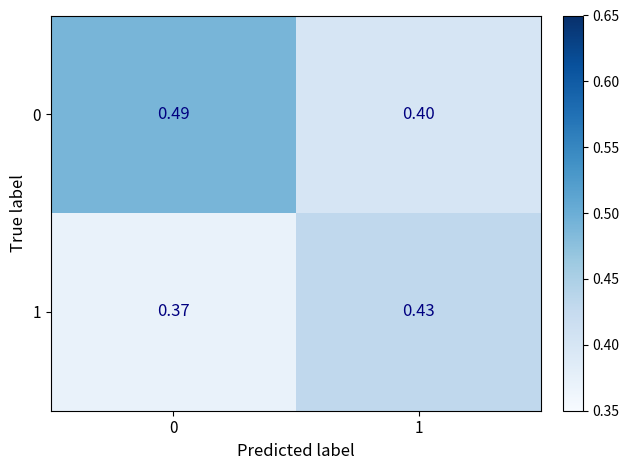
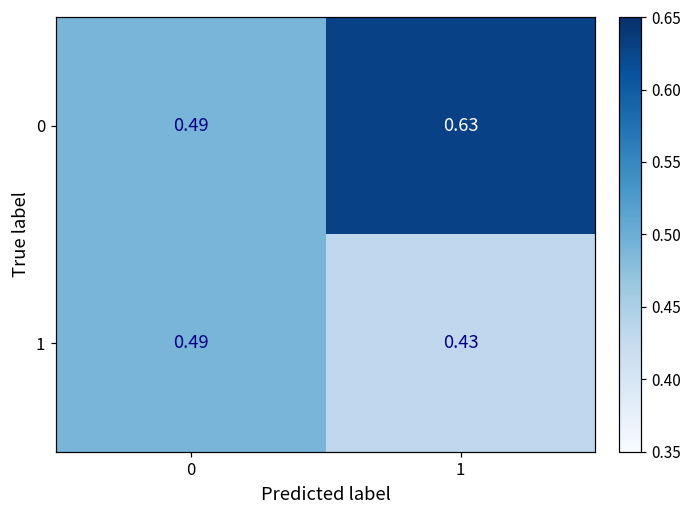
  {
    "0": {
      "0": 0.49,
-     "1": 0.40
+     "1": 0.63
    },
    "1": {
-     "0": 0.37,
+     "0": 0.49,
      "1": 0.43
    }
  }
